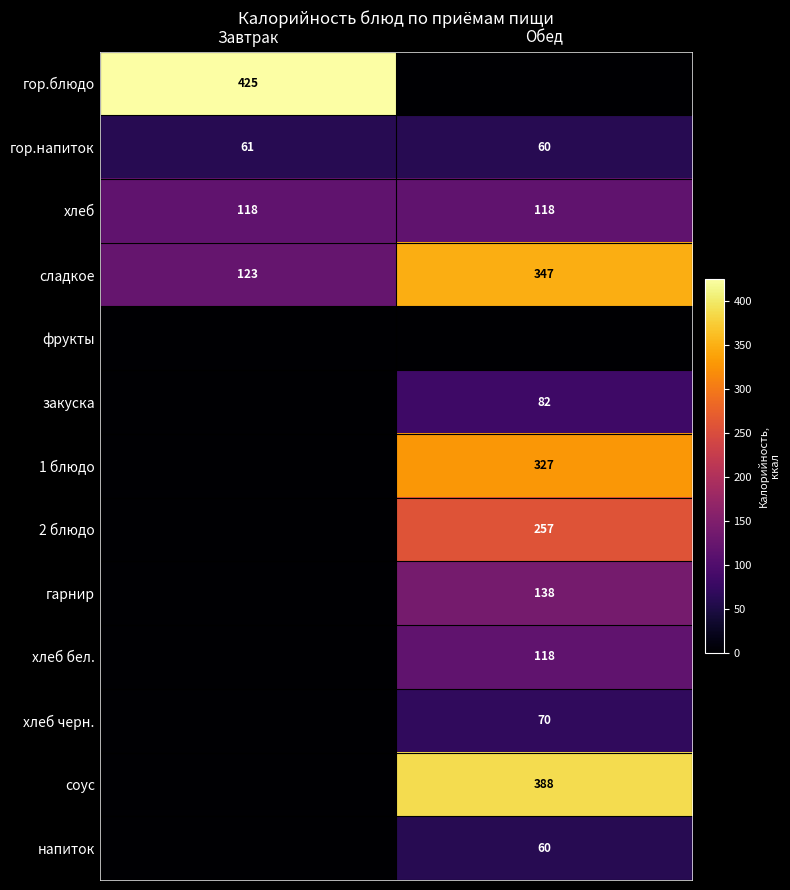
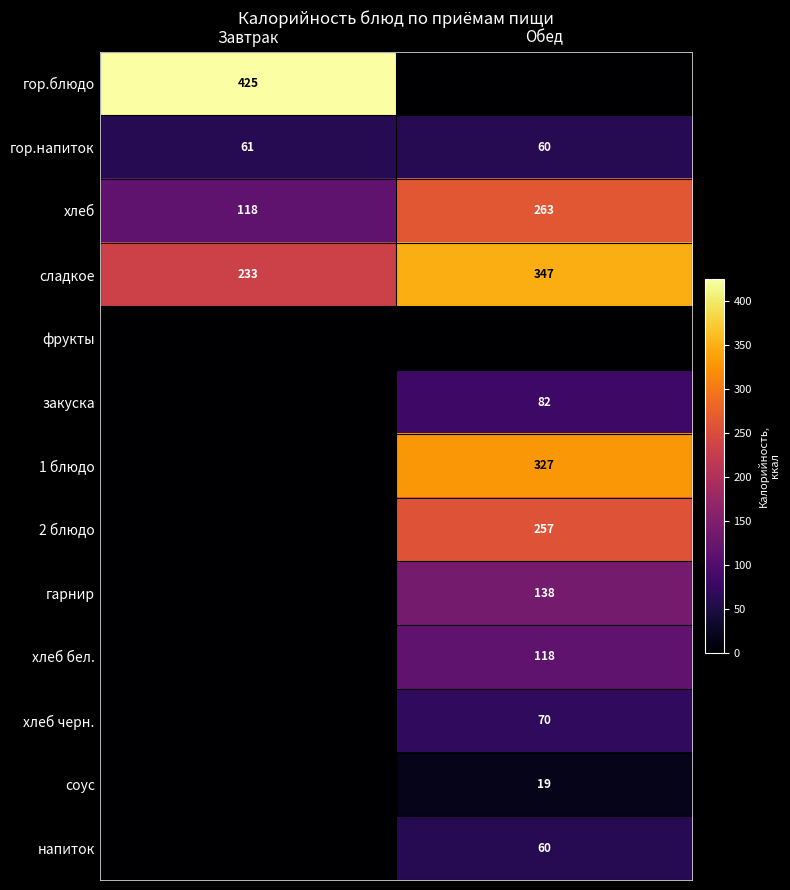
  {
    "гор.блюдо": {
      "Завтрак": 425
    },
    "гор.напиток": {
      "Завтрак": 61,
      "Обед": 60
    },
    "хлеб": {
      "Завтрак": 118,
-     "Обед": 118
+     "Обед": 263
    },
    "сладкое": {
-     "Завтрак": 123,
+     "Завтрак": 233,
      "Обед": 347
    },
    "закуска": {
      "Обед": 82
    },
    "1 блюдо": {
      "Обед": 327
    },
    "2 блюдо": {
      "Обед": 257
    },
    "гарнир": {
      "Обед": 138
    },
    "хлеб бел.": {
      "Обед": 118
    },
    "хлеб черн.": {
      "Обед": 70
    },
    "соус": {
-     "Обед": 388
+     "Обед": 19
    },
    "напиток": {
      "Обед": 60
    }
  }
